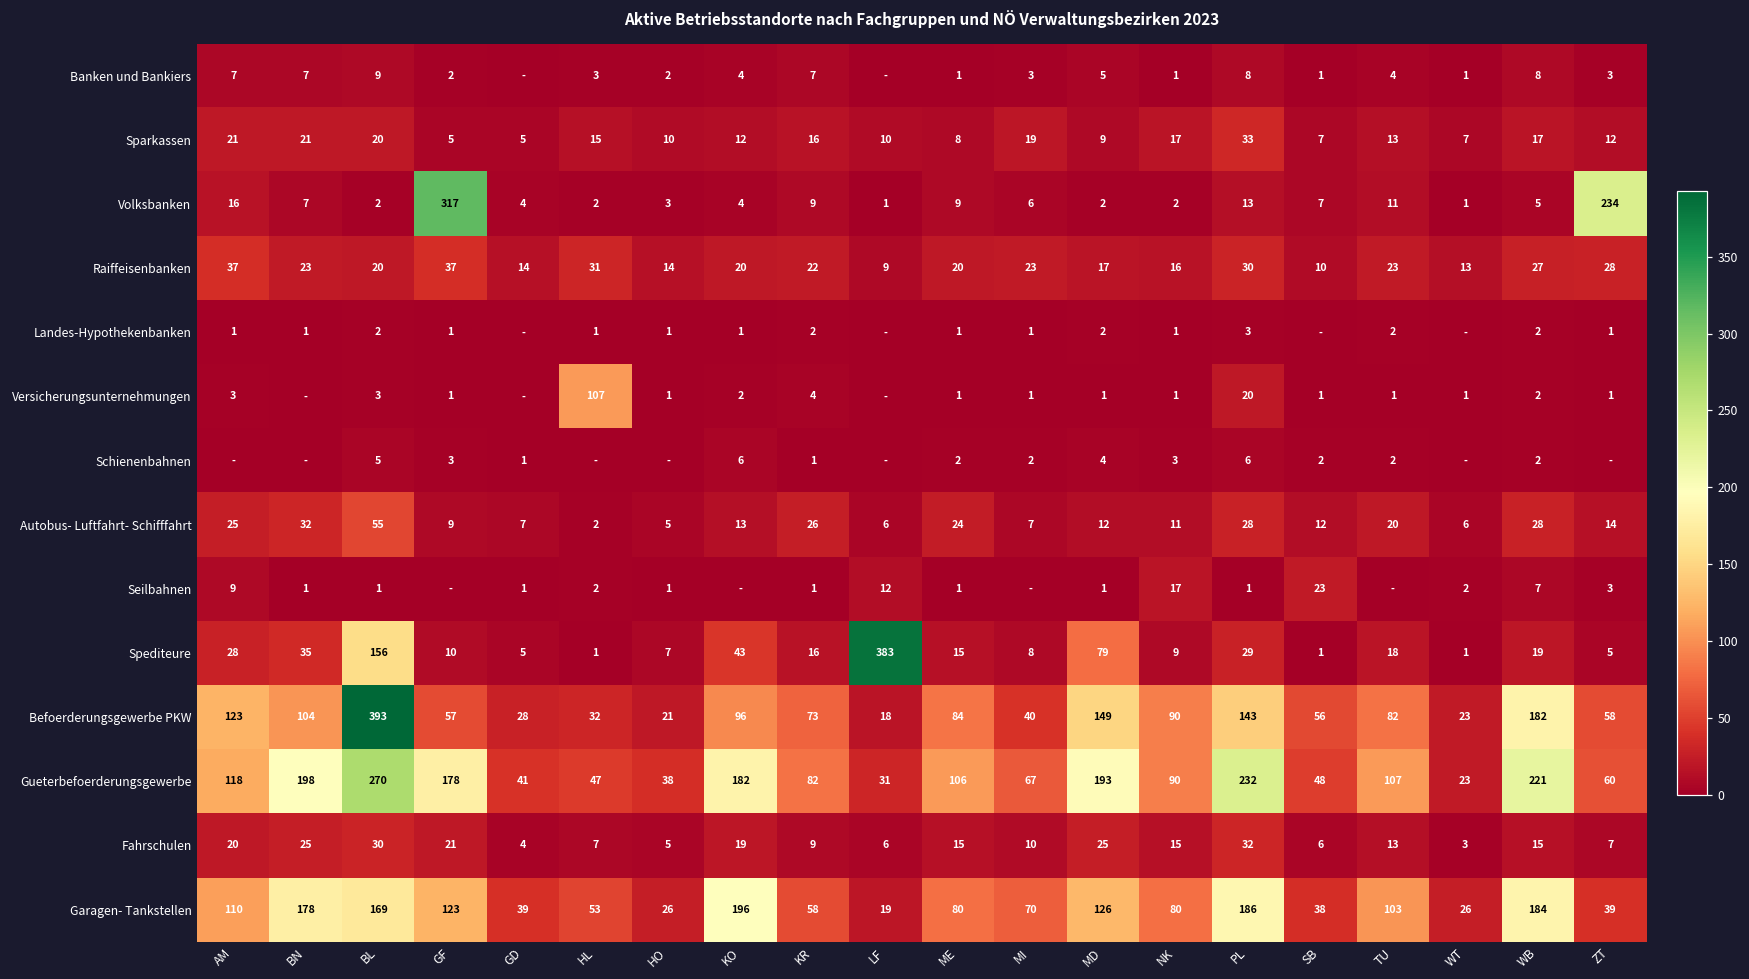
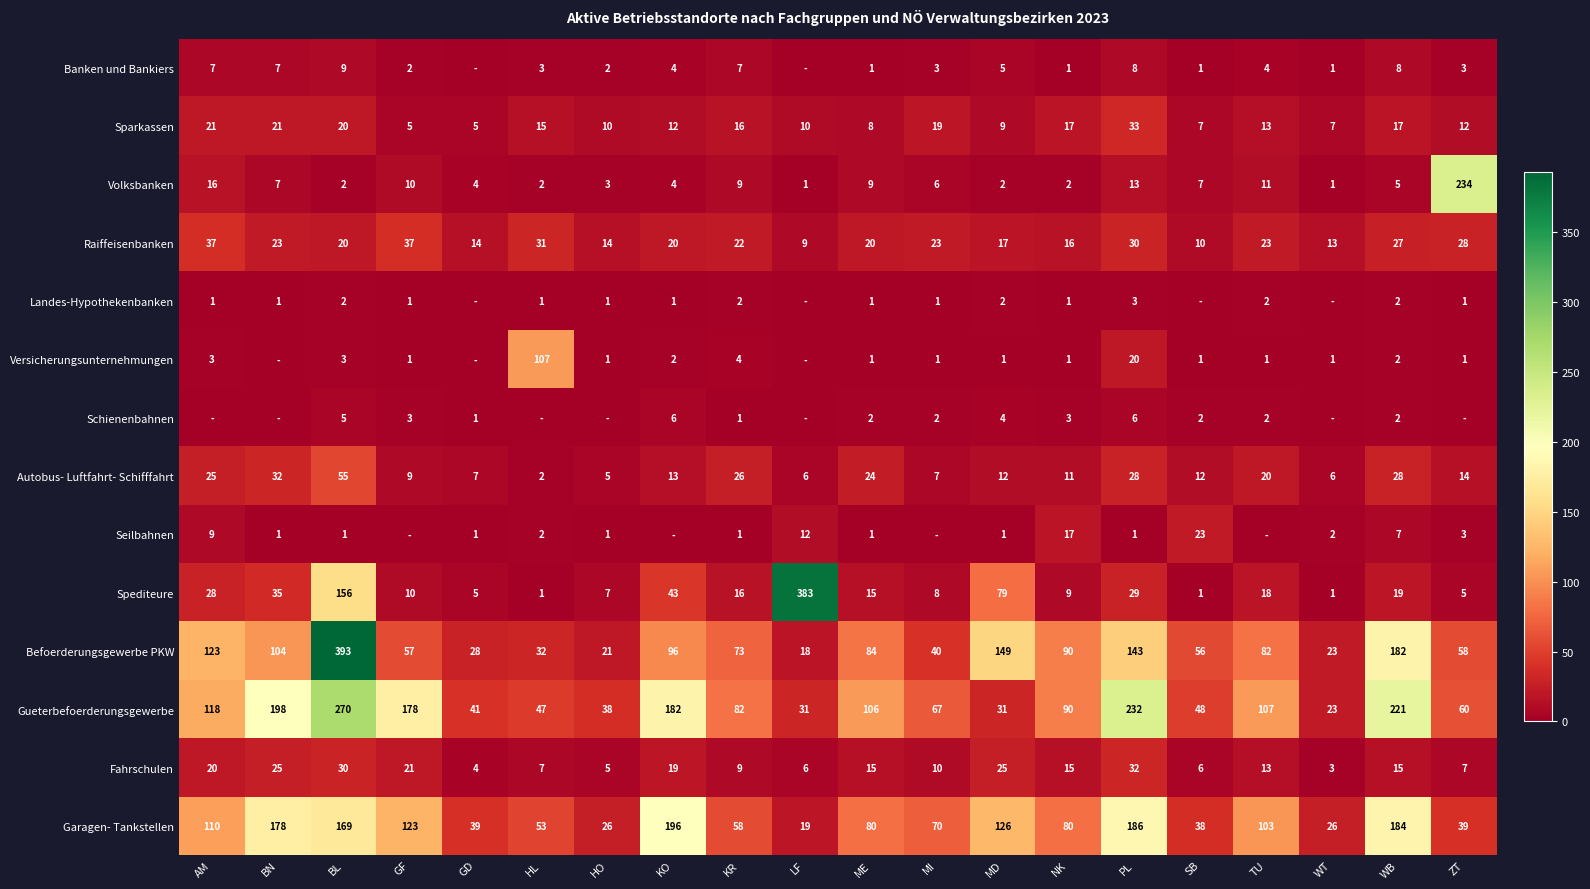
  {
    "Volksbanken": {
      "AM": 16,
      "BN": 7,
      "BL": 2,
-     "GF": 317,
+     "GF": 10,
      "GD": 4,
      "HL": 2,
      "HO": 3,
      "KO": 4,
      "KR": 9,
      "LF": 1,
      "ME": 9,
      "MI": 6,
      "MD": 2,
      "NK": 2,
      "PL": 13,
      "SB": 7,
      "TU": 11,
      "WT": 1,
      "WB": 5,
      "ZT": 234
    },
    "Gueterbefoerderungsgewerbe": {
      "AM": 118,
      "BN": 198,
      "BL": 270,
      "GF": 178,
      "GD": 41,
      "HL": 47,
      "HO": 38,
      "KO": 182,
      "KR": 82,
      "LF": 31,
      "ME": 106,
      "MI": 67,
-     "MD": 193,
+     "MD": 31,
      "NK": 90,
      "PL": 232,
      "SB": 48,
      "TU": 107,
      "WT": 23,
      "WB": 221,
      "ZT": 60
    }
  }
